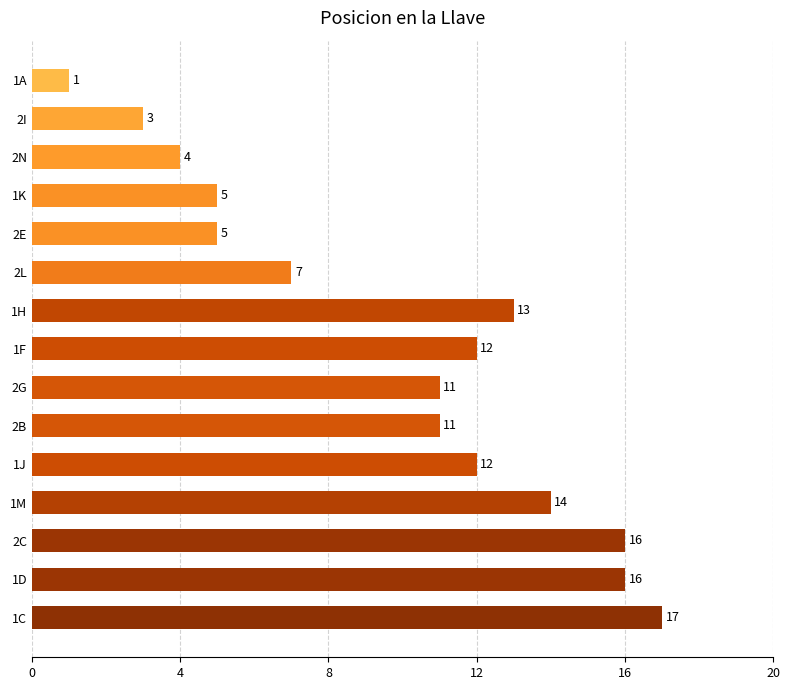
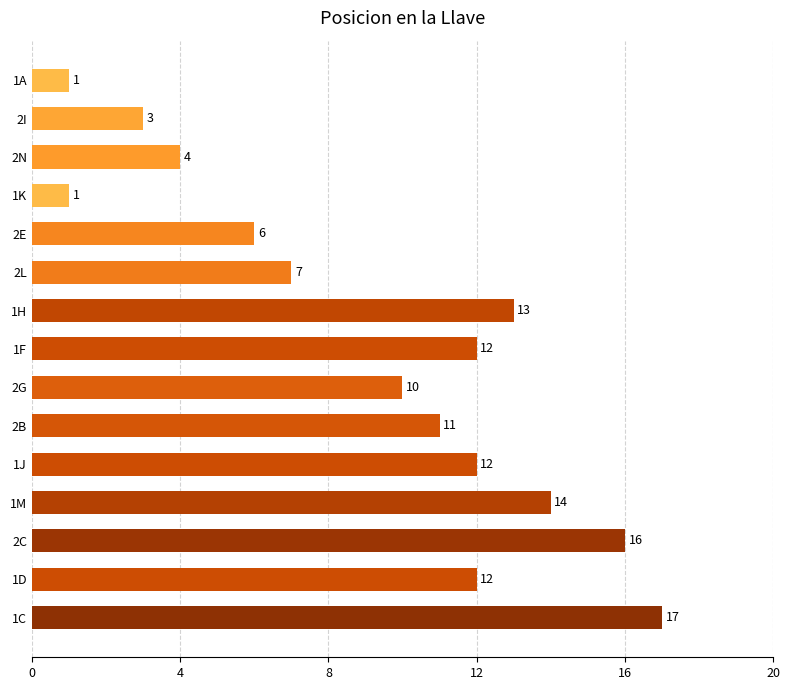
  {
    "1A": 1,
    "2I": 3,
    "2N": 4,
-   "1K": 5,
-   "2E": 5,
+   "1K": 1,
+   "2E": 6,
    "2L": 7,
    "1H": 13,
    "1F": 12,
-   "2G": 11,
+   "2G": 10,
    "2B": 11,
    "1J": 12,
    "1M": 14,
    "2C": 16,
-   "1D": 16,
+   "1D": 12,
    "1C": 17
  }
